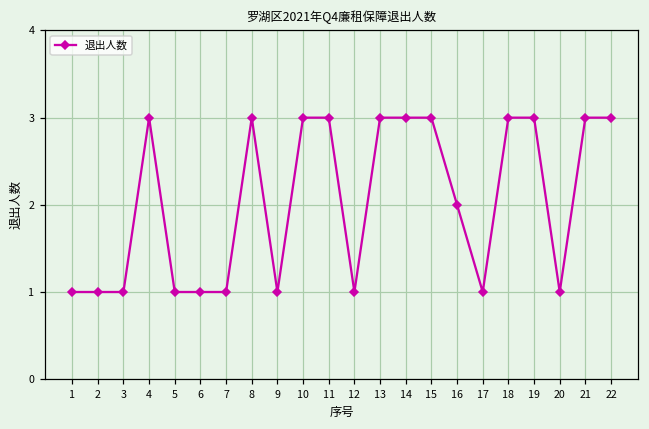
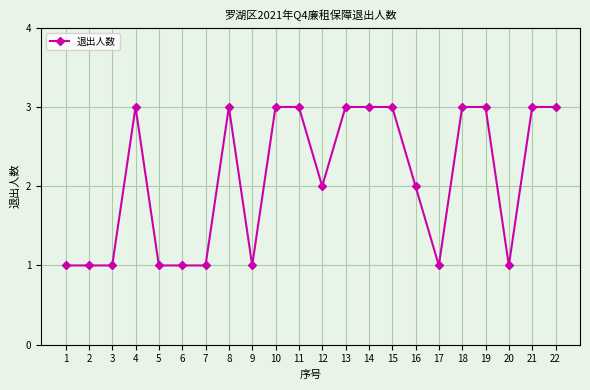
  {
    "1": 1,
    "2": 1,
    "3": 1,
    "4": 3,
    "5": 1,
    "6": 1,
    "7": 1,
    "8": 3,
    "9": 1,
    "10": 3,
    "11": 3,
-   "12": 1,
+   "12": 2,
    "13": 3,
    "14": 3,
    "15": 3,
    "16": 2,
    "17": 1,
    "18": 3,
    "19": 3,
    "20": 1,
    "21": 3,
    "22": 3
  }
